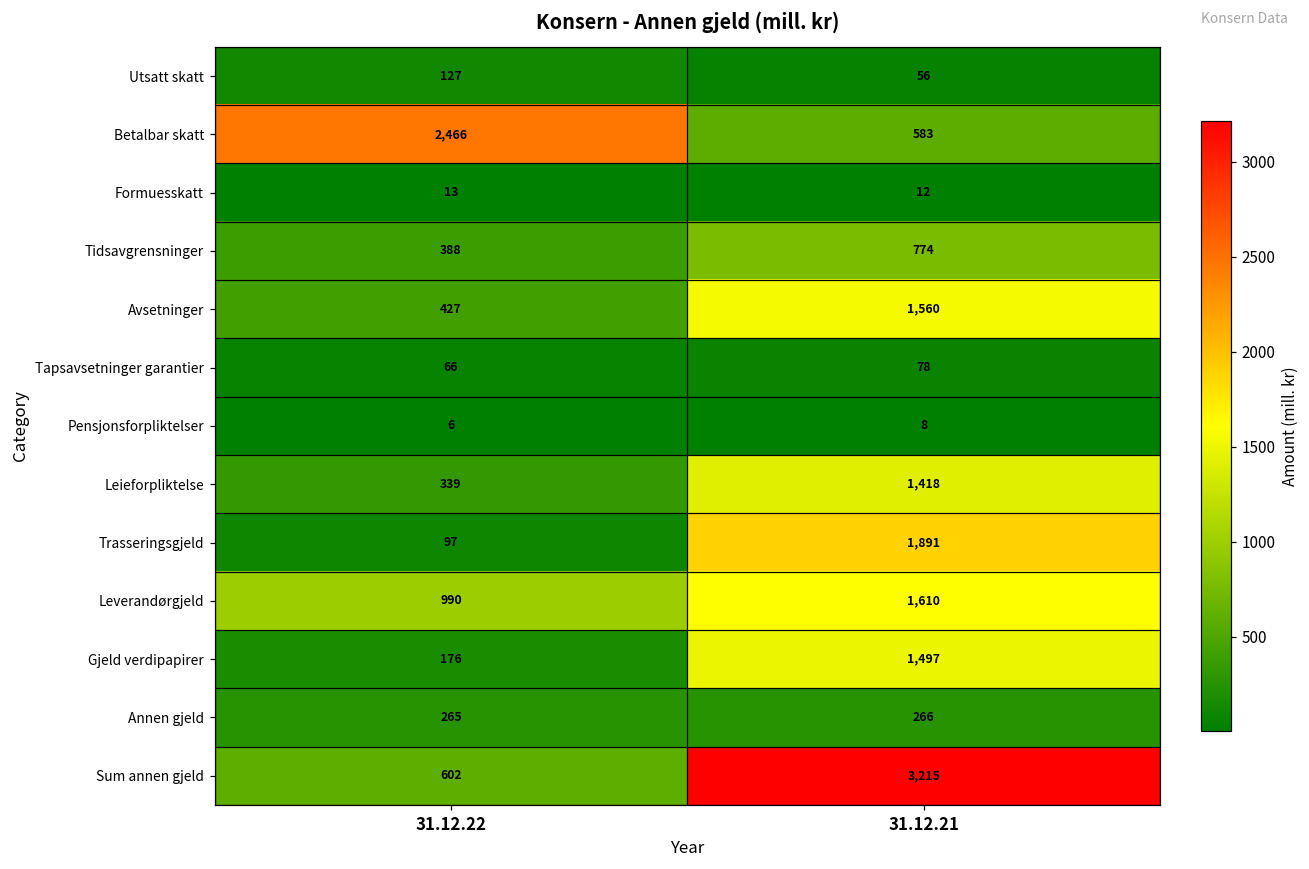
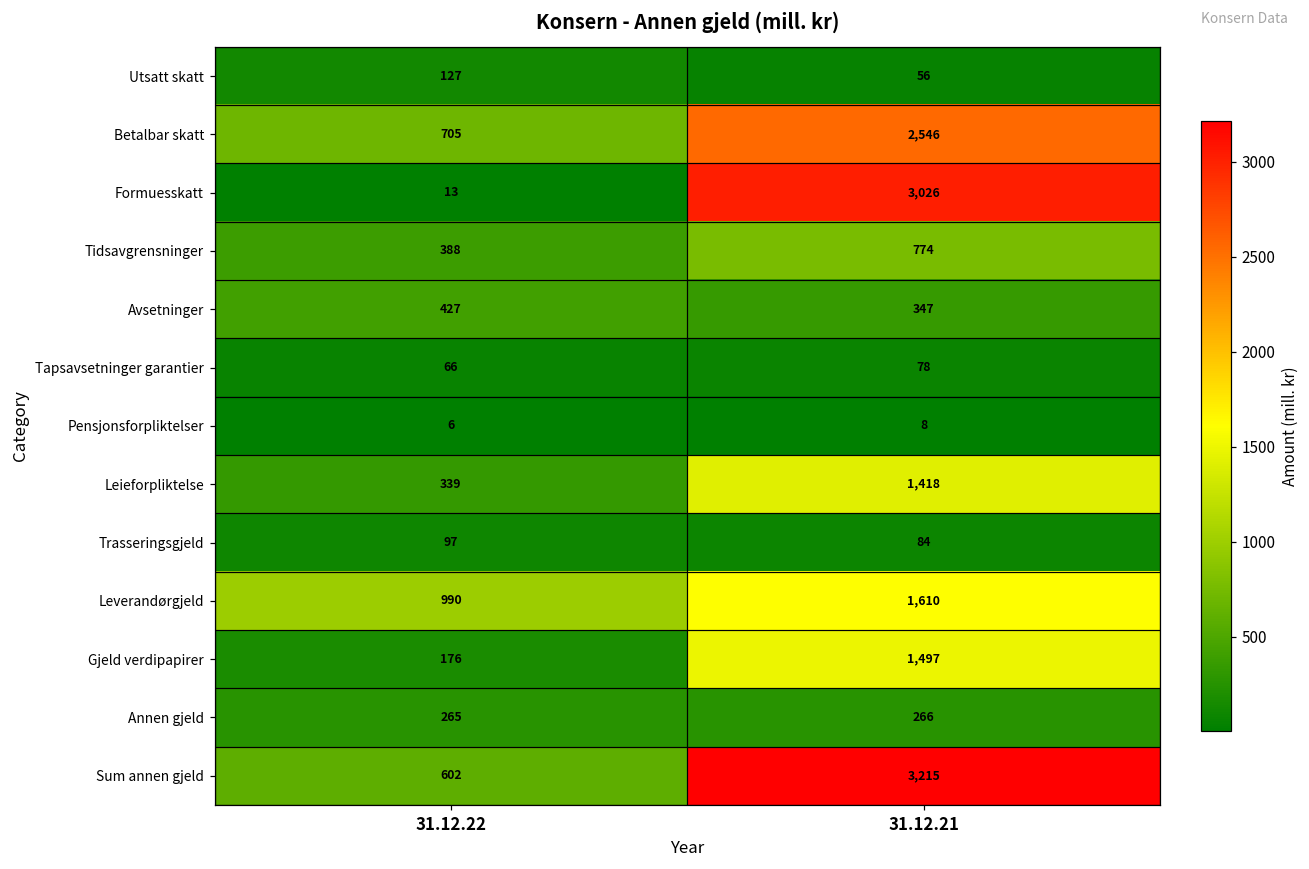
  {
    "Utsatt skatt": {
      "31.12.22": "127",
      "31.12.21": "56"
    },
    "Betalbar skatt": {
-     "31.12.22": "2,466",
-     "31.12.21": "583"
+     "31.12.22": "705",
+     "31.12.21": "2,546"
    },
    "Formuesskatt": {
      "31.12.22": "13",
-     "31.12.21": "12"
+     "31.12.21": "3,026"
    },
    "Tidsavgrensninger": {
      "31.12.22": "388",
      "31.12.21": "774"
    },
    "Avsetninger": {
      "31.12.22": "427",
-     "31.12.21": "1,560"
+     "31.12.21": "347"
    },
    "Tapsavsetninger garantier": {
      "31.12.22": "66",
      "31.12.21": "78"
    },
    "Pensjonsforpliktelser": {
      "31.12.22": "6",
      "31.12.21": "8"
    },
    "Leieforpliktelse": {
      "31.12.22": "339",
      "31.12.21": "1,418"
    },
    "Trasseringsgjeld": {
      "31.12.22": "97",
-     "31.12.21": "1,891"
+     "31.12.21": "84"
    },
    "Leverandørgjeld": {
      "31.12.22": "990",
      "31.12.21": "1,610"
    },
    "Gjeld verdipapirer": {
      "31.12.22": "176",
      "31.12.21": "1,497"
    },
    "Annen gjeld": {
      "31.12.22": "265",
      "31.12.21": "266"
    },
    "Sum annen gjeld": {
      "31.12.22": "602",
      "31.12.21": "3,215"
    }
  }
